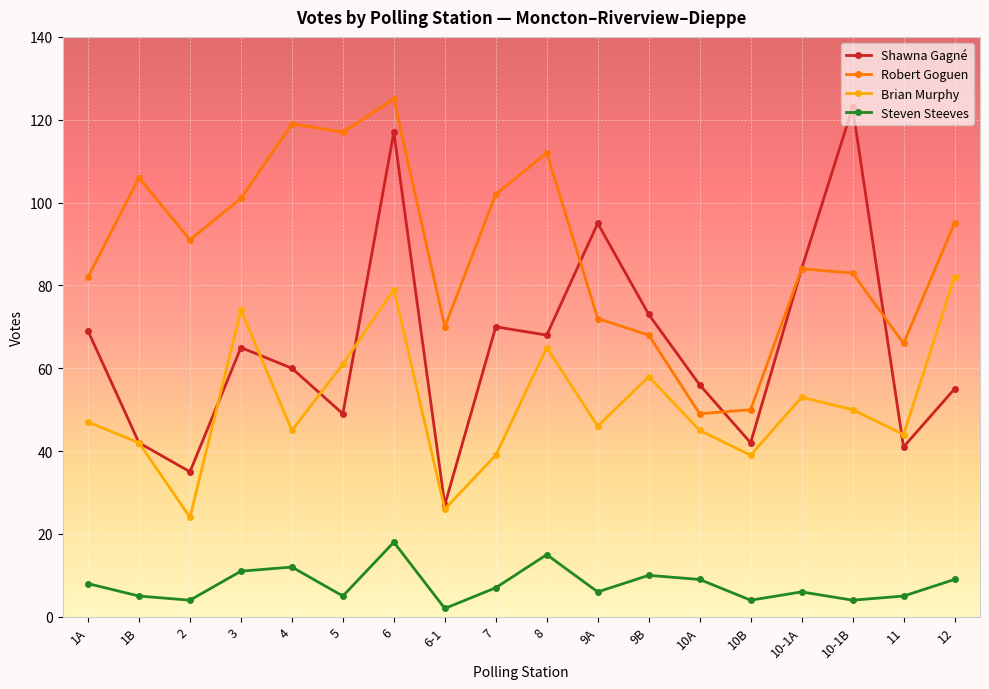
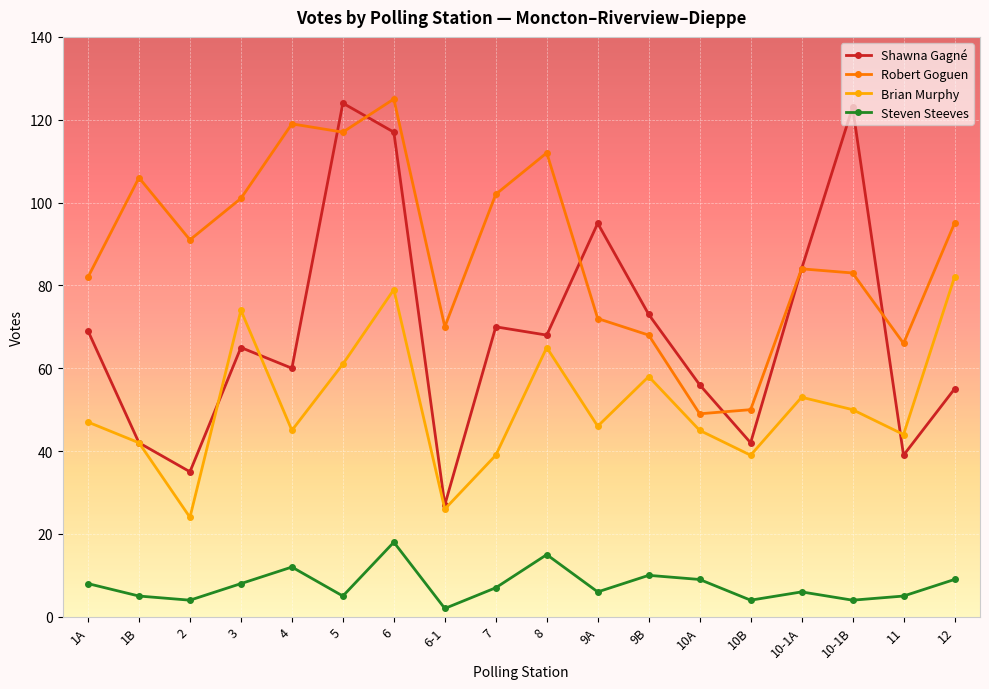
  {
    "Shawna Gagné": {
      "1A": 69,
      "2": 35,
      "3": 65,
      "4": 60,
-     "5": 49,
+     "5": 124,
      "6": 117,
      "6-1": 27,
      "7": 70,
      "8": 68,
      "9A": 95,
      "9B": 73,
      "10A": 56,
      "10B": 42,
-     "11": 41,
+     "11": 39,
      "12": 55
    },
    "Steven Steeves": {
      "1A": 8,
      "1B": 5,
      "2": 4,
-     "3": 11,
+     "3": 8,
      "4": 12,
      "5": 5,
      "6": 18,
      "6-1": 2,
      "7": 7,
      "8": 15,
      "9A": 6,
      "9B": 10,
      "10A": 9,
      "10B": 4,
      "10-1A": 6,
      "10-1B": 4,
      "11": 5,
      "12": 9
    }
  }
